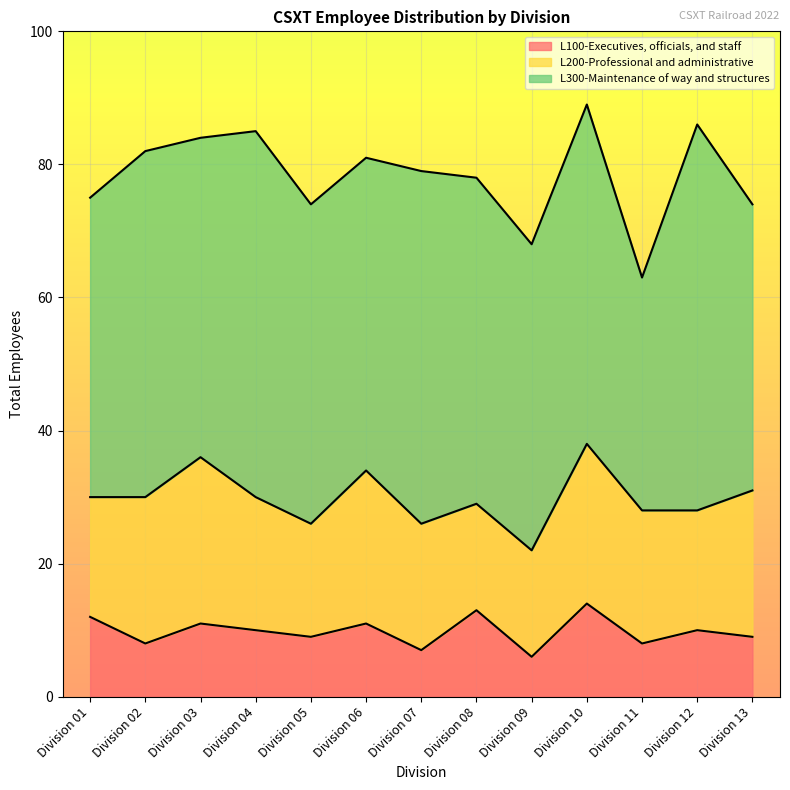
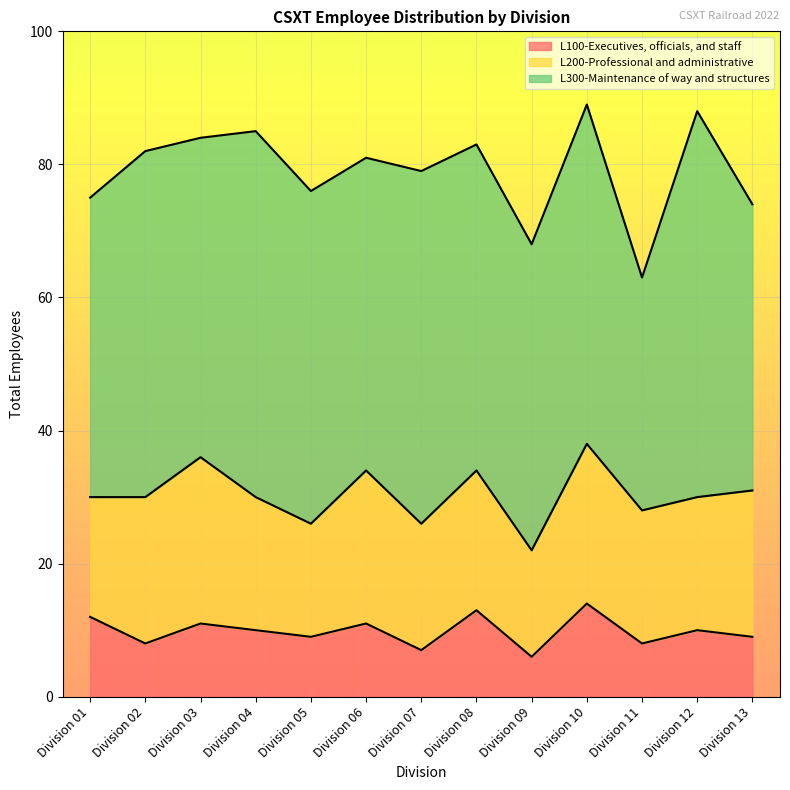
  {
    "L100-Executives, officials, and staff": {
      "Division 01": 12,
      "Division 02": 8,
      "Division 03": 11,
      "Division 04": 10,
      "Division 05": 9,
      "Division 06": 11,
      "Division 07": 7,
      "Division 08": 13,
      "Division 09": 6,
      "Division 10": 14,
      "Division 11": 8,
      "Division 12": 10,
      "Division 13": 9
    },
    "L200-Professional and administrative": {
      "Division 01": 18,
      "Division 02": 22,
      "Division 03": 25,
      "Division 04": 20,
      "Division 05": 17,
      "Division 06": 23,
      "Division 07": 19,
-     "Division 08": 16,
+     "Division 08": 21,
      "Division 09": 16,
      "Division 10": 24,
      "Division 11": 20,
-     "Division 12": 18,
+     "Division 12": 20,
      "Division 13": 22
    },
    "L300-Maintenance of way and structures": {
      "Division 01": 45,
      "Division 02": 52,
      "Division 03": 48,
      "Division 04": 55,
-     "Division 05": 48,
+     "Division 05": 50,
      "Division 06": 47,
      "Division 07": 53,
      "Division 08": 49,
      "Division 09": 46,
      "Division 10": 51,
      "Division 11": 35,
      "Division 12": 58,
      "Division 13": 43
    }
  }
